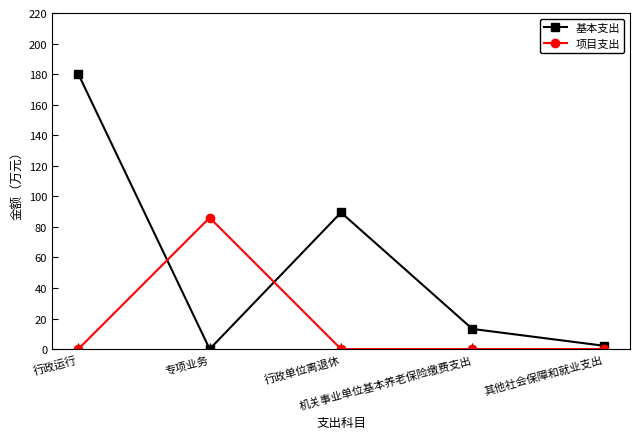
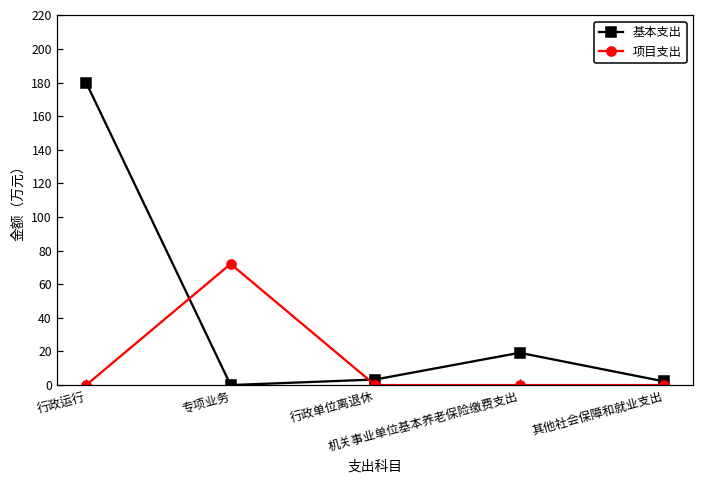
  {
    "基本支出": {
      "行政运行": 180,
      "专项业务": 0,
-     "行政单位离退休": 89,
-     "机关事业单位基本养老保险缴费支出": 13,
+     "行政单位离退休": 3,
+     "机关事业单位基本养老保险缴费支出": 19,
      "其他社会保障和就业支出": 2
    },
    "项目支出": {
      "行政运行": 0,
-     "专项业务": 86,
+     "专项业务": 72,
      "行政单位离退休": 0,
      "机关事业单位基本养老保险缴费支出": 0,
      "其他社会保障和就业支出": 0
    }
  }
